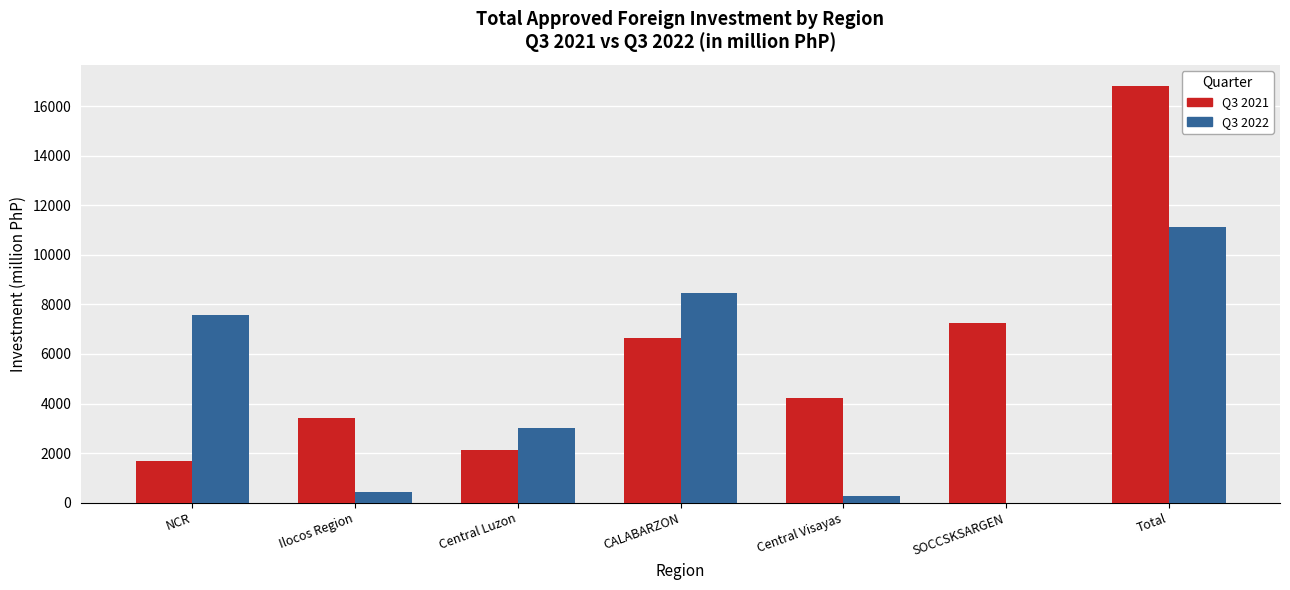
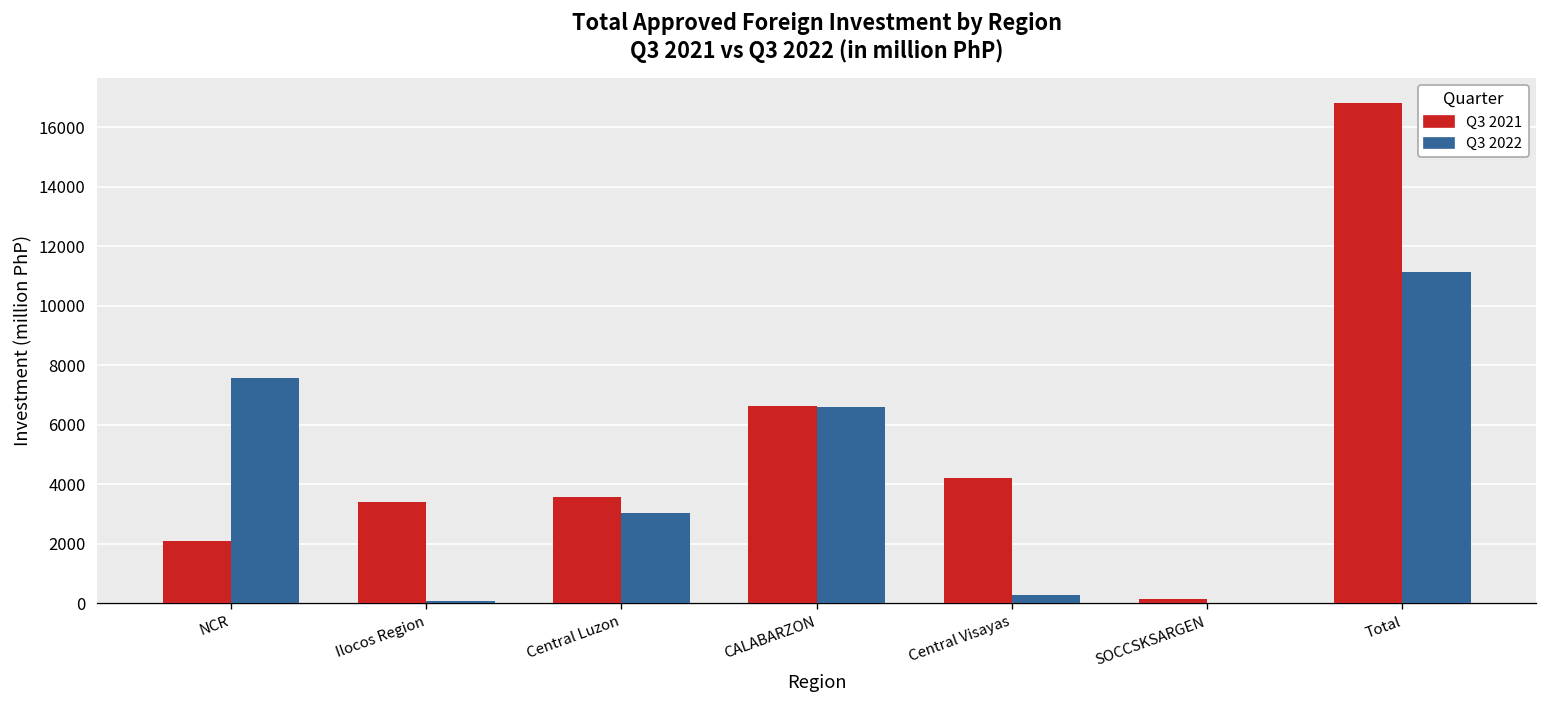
  {
    "Q3 2021": {
-     "NCR": 1700,
+     "NCR": 2100,
      "Ilocos Region": 3400,
-     "Central Luzon": 2100,
+     "Central Luzon": 3600,
      "CALABARZON": 6600,
      "Central Visayas": 4200,
-     "SOCCSKSARGEN": 7200,
+     "SOCCSKSARGEN": 100,
      "Total": 16800
    },
    "Q3 2022": {
      "NCR": 7600,
-     "Ilocos Region": 400,
+     "Ilocos Region": 100,
      "Central Luzon": 3000,
-     "CALABARZON": 8500,
+     "CALABARZON": 6600,
      "Central Visayas": 300,
      "SOCCSKSARGEN": 0,
      "Total": 11100
    }
  }
